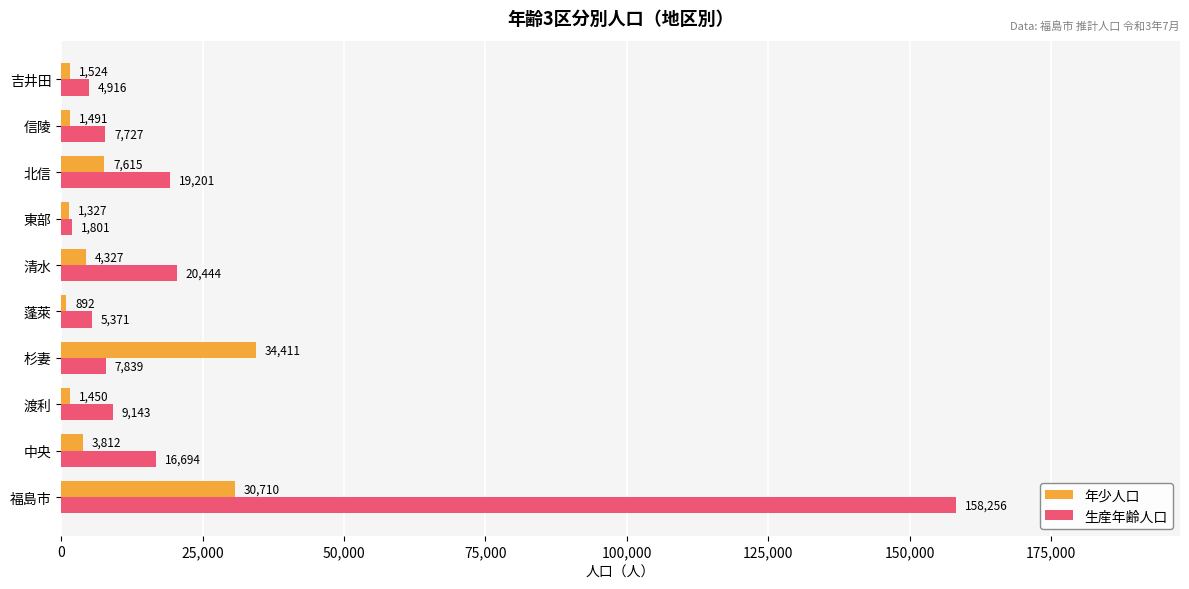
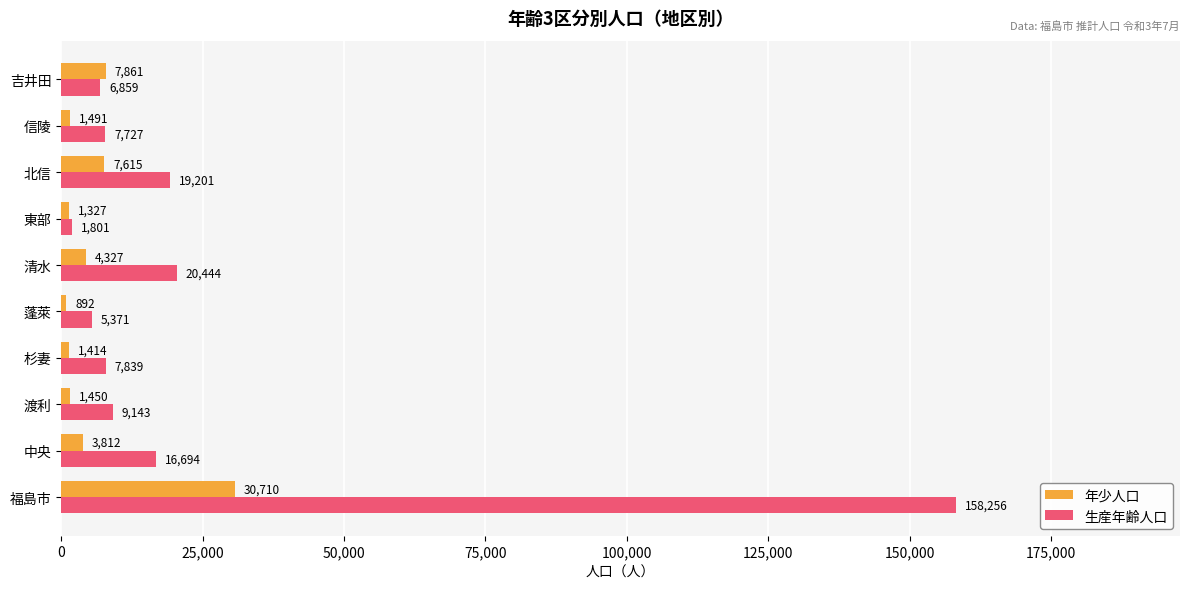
  {
    "年少人口": {
-     "吉井田": "1,524",
+     "吉井田": "7,861",
      "信陵": "1,491",
      "北信": "7,615",
      "東部": "1,327",
      "清水": "4,327",
      "蓬萊": "892",
-     "杉妻": "34,411",
+     "杉妻": "1,414",
      "渡利": "1,450",
      "中央": "3,812",
      "福島市": "30,710"
    },
    "生産年齢人口": {
-     "吉井田": "4,916",
+     "吉井田": "6,859",
      "信陵": "7,727",
      "北信": "19,201",
      "東部": "1,801",
      "清水": "20,444",
      "蓬萊": "5,371",
      "杉妻": "7,839",
      "渡利": "9,143",
      "中央": "16,694",
      "福島市": "158,256"
    }
  }
